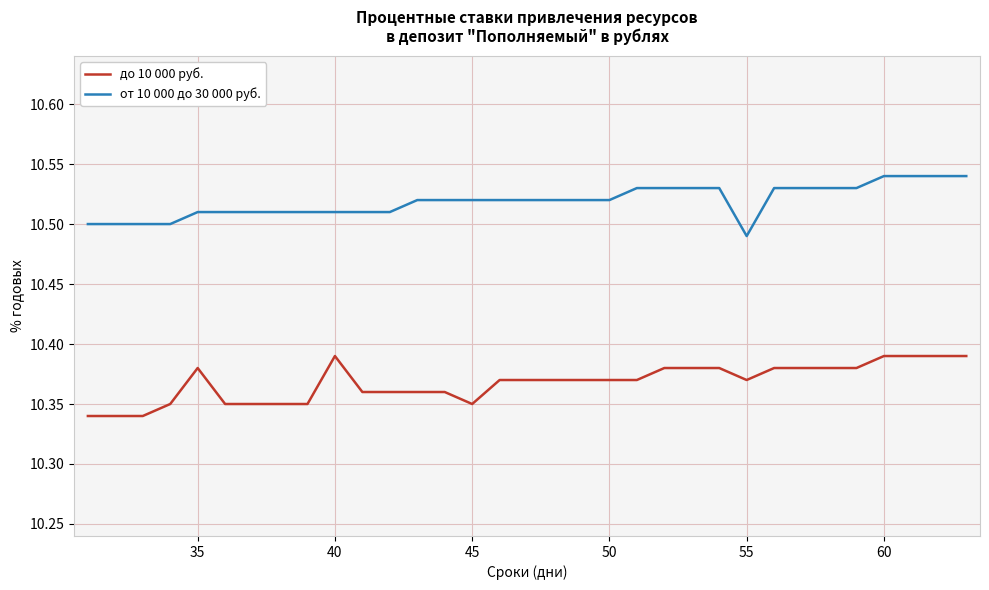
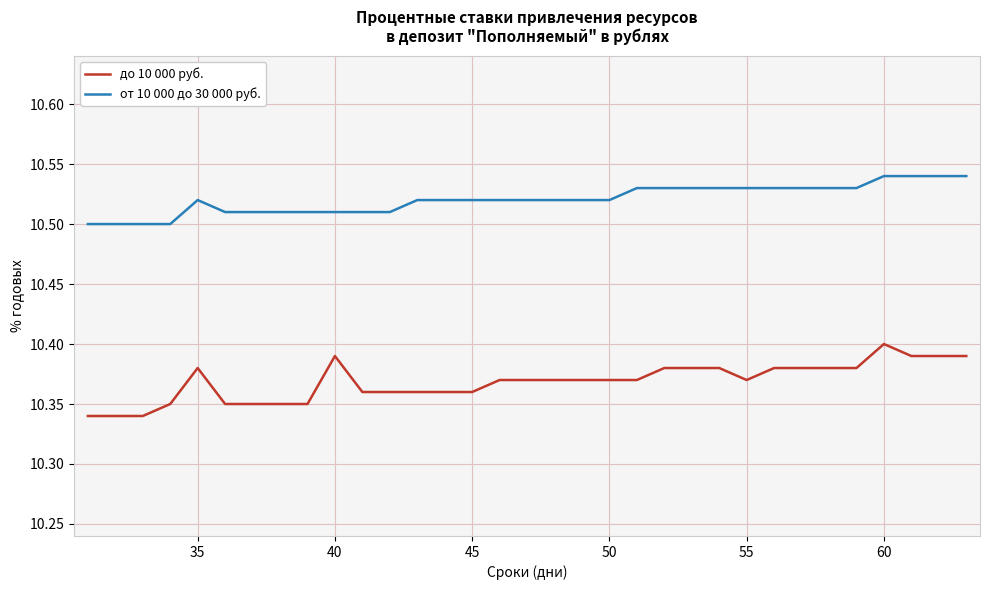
  {
    "до 10 000 руб.": {
      "35": 10.38,
      "40": 10.39,
-     "45": 10.35,
+     "45": 10.36,
      "50": 10.37,
      "55": 10.37,
-     "60": 10.39
+     "60": 10.40
    },
    "от 10 000 до 30 000 руб.": {
-     "35": 10.51,
+     "35": 10.52,
      "40": 10.51,
      "45": 10.52,
      "50": 10.52,
-     "55": 10.49,
+     "55": 10.53,
      "60": 10.54
    }
  }
